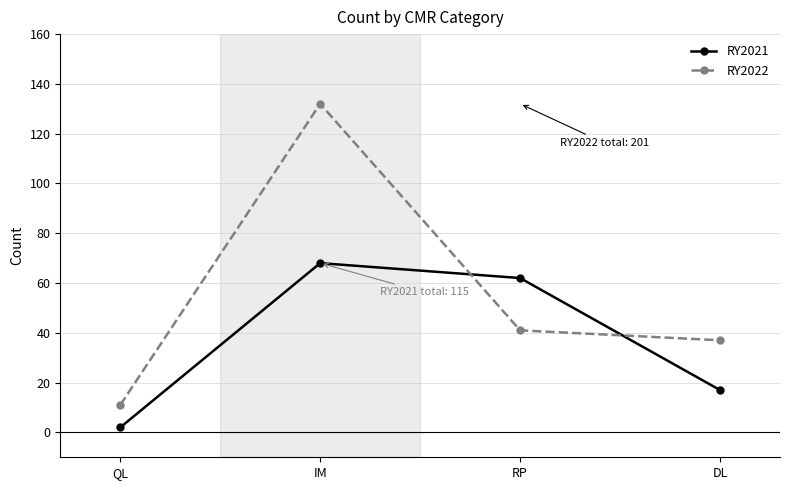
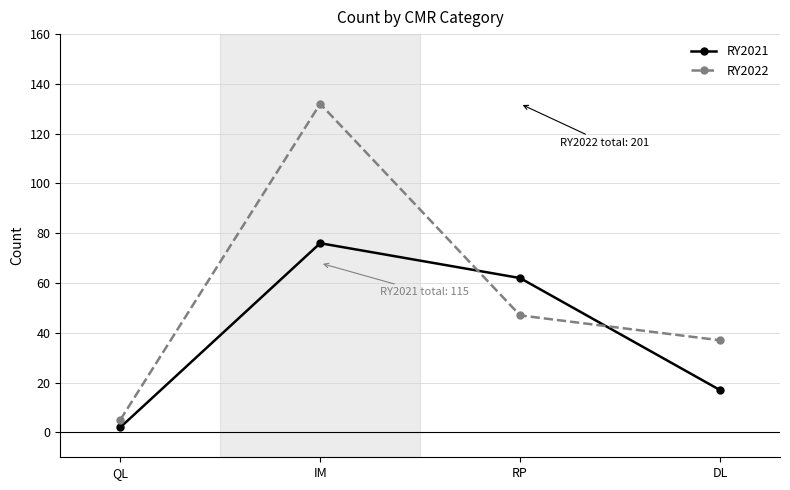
  {
    "RY2021": {
      "QL": 2,
-     "IM": 68,
+     "IM": 76,
      "RP": 62,
      "DL": 17
    },
    "RY2022": {
-     "QL": 11,
+     "QL": 5,
      "IM": 132,
-     "RP": 41,
+     "RP": 47,
      "DL": 37
    }
  }
